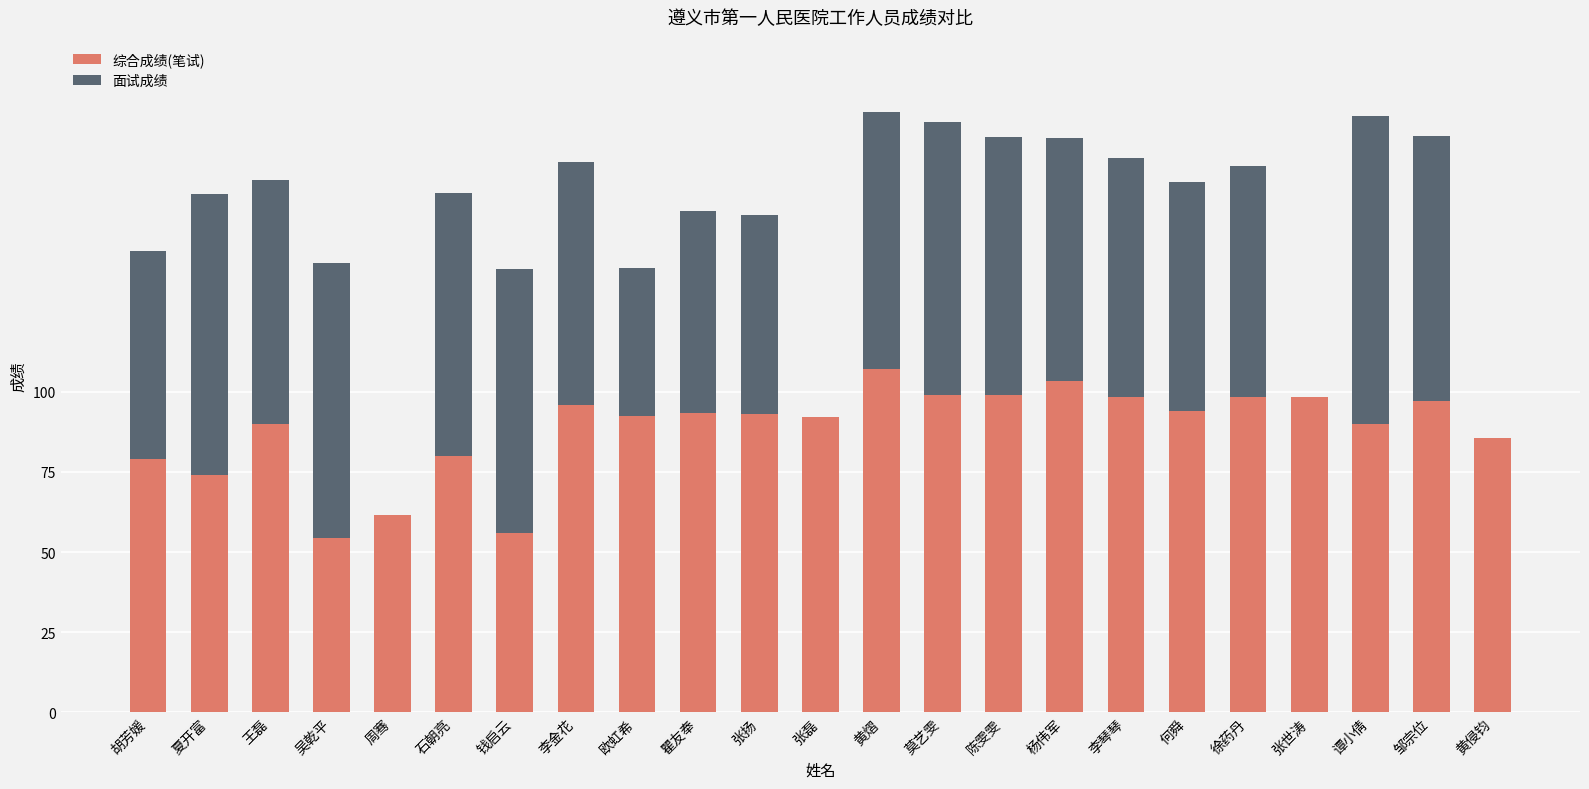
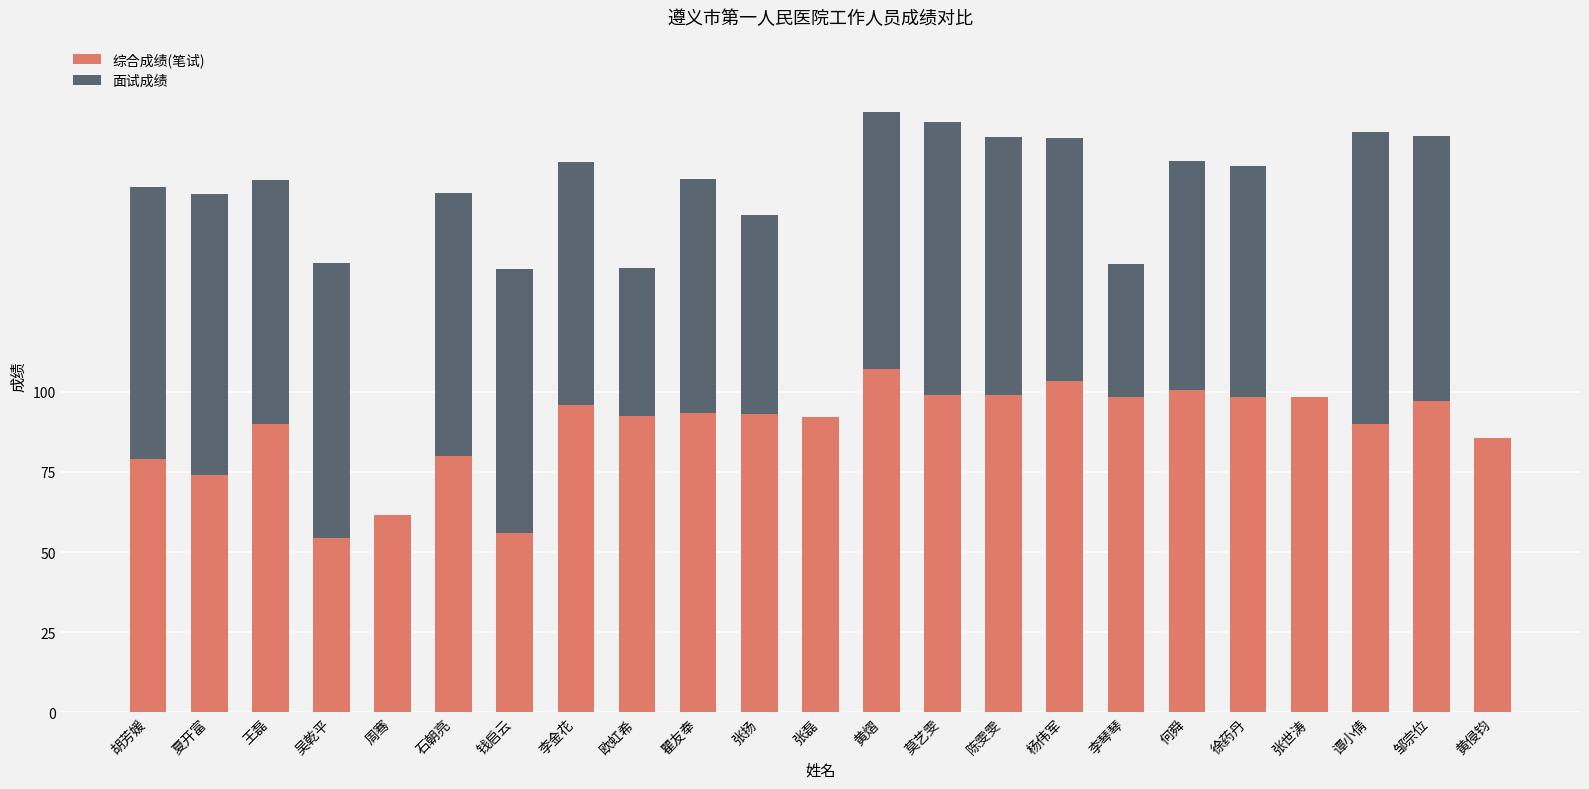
  {
    "综合成绩(笔试)": {
      "胡芳媛": 79,
      "夏开富": 74,
      "王磊": 90,
      "吴乾平": 55,
      "周骞": 62,
      "石朝亮": 80,
      "钱启云": 56,
      "李金花": 96,
      "欧虹希": 93,
      "瞿友奉": 94,
      "张扬": 93,
      "张磊": 92,
      "黄熠": 107,
      "莫艺雯": 99,
      "陈雯雯": 99,
      "杨伟军": 104,
      "李琴琴": 99,
-     "何舜": 94,
+     "何舜": 101,
      "徐药丹": 99,
      "张世涛": 99,
      "谭小倩": 90,
      "邹宗位": 97,
      "黄侵钧": 86
    },
    "面试成绩": {
-     "胡芳媛": 65,
+     "胡芳媛": 85,
      "夏开富": 88,
      "王磊": 76,
      "吴乾平": 86,
      "周骞": 0,
      "石朝亮": 82,
      "钱启云": 82,
      "李金花": 76,
      "欧虹希": 46,
-     "瞿友奉": 63,
+     "瞿友奉": 73,
      "张扬": 62,
      "张磊": 0,
      "黄熠": 80,
      "莫艺雯": 85,
      "陈雯雯": 81,
      "杨伟军": 76,
-     "李琴琴": 74,
+     "李琴琴": 41,
      "何舜": 71,
      "徐药丹": 72,
      "张世涛": 0,
-     "谭小倩": 96,
+     "谭小倩": 91,
      "邹宗位": 83,
      "黄侵钧": 0
    }
  }
